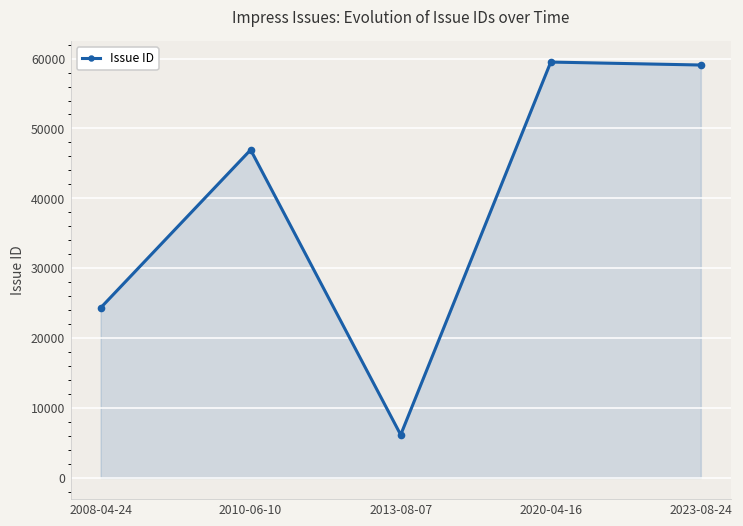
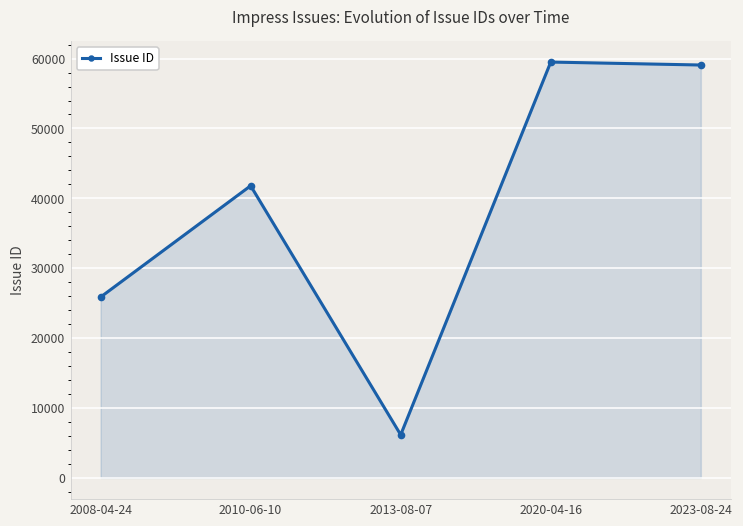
  {
-   "2008-04-24": 24000,
-   "2010-06-10": 47000,
+   "2008-04-24": 26000,
+   "2010-06-10": 42000,
    "2013-08-07": 6000,
    "2020-04-16": 60000,
    "2023-08-24": 59000
  }
